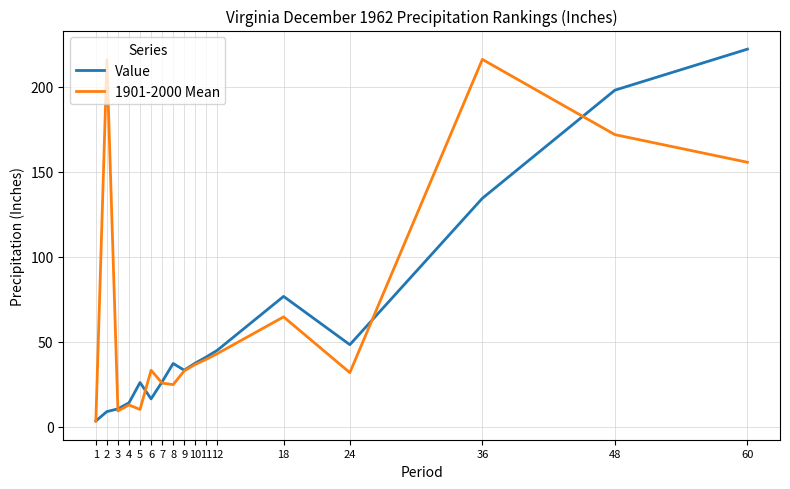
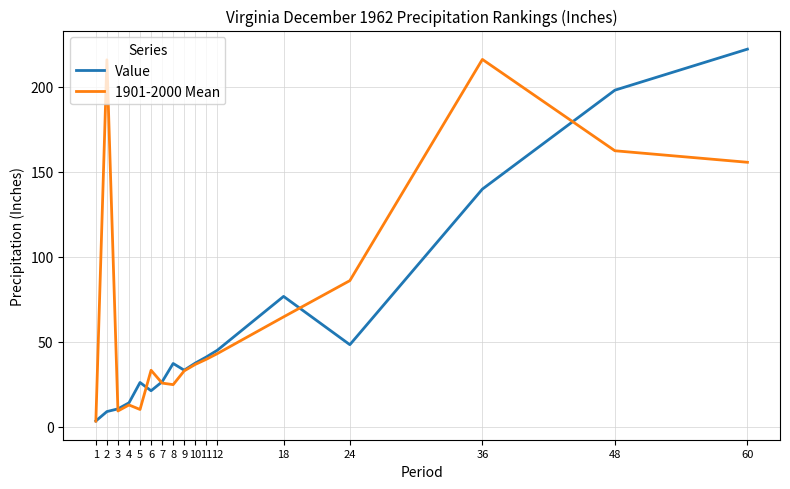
  {
    "Value": {
      "2": 9,
      "5": 26,
-     "6": 16,
+     "6": 21,
      "8": 37,
      "12": 45,
      "18": 77,
      "24": 48,
-     "36": 134,
+     "36": 140,
      "48": 198,
      "60": 222
    },
    "1901-2000 Mean": {
      "5": 10,
      "6": 33,
      "8": 25,
      "12": 43,
      "18": 65,
-     "24": 32,
+     "24": 86,
      "36": 216,
-     "48": 172,
+     "48": 162,
      "60": 156
    }
  }
